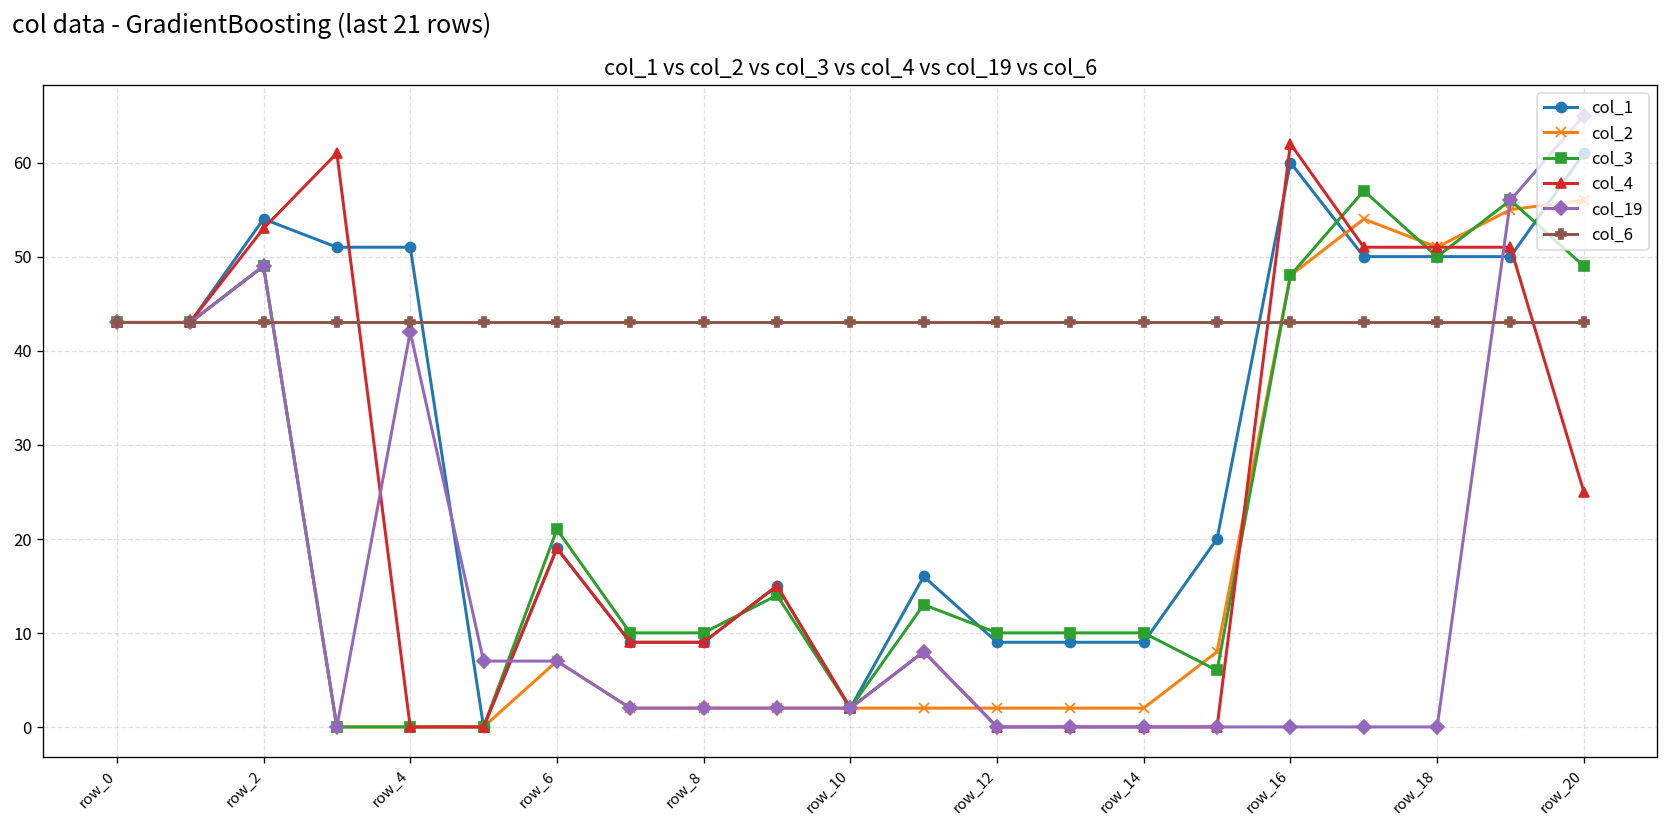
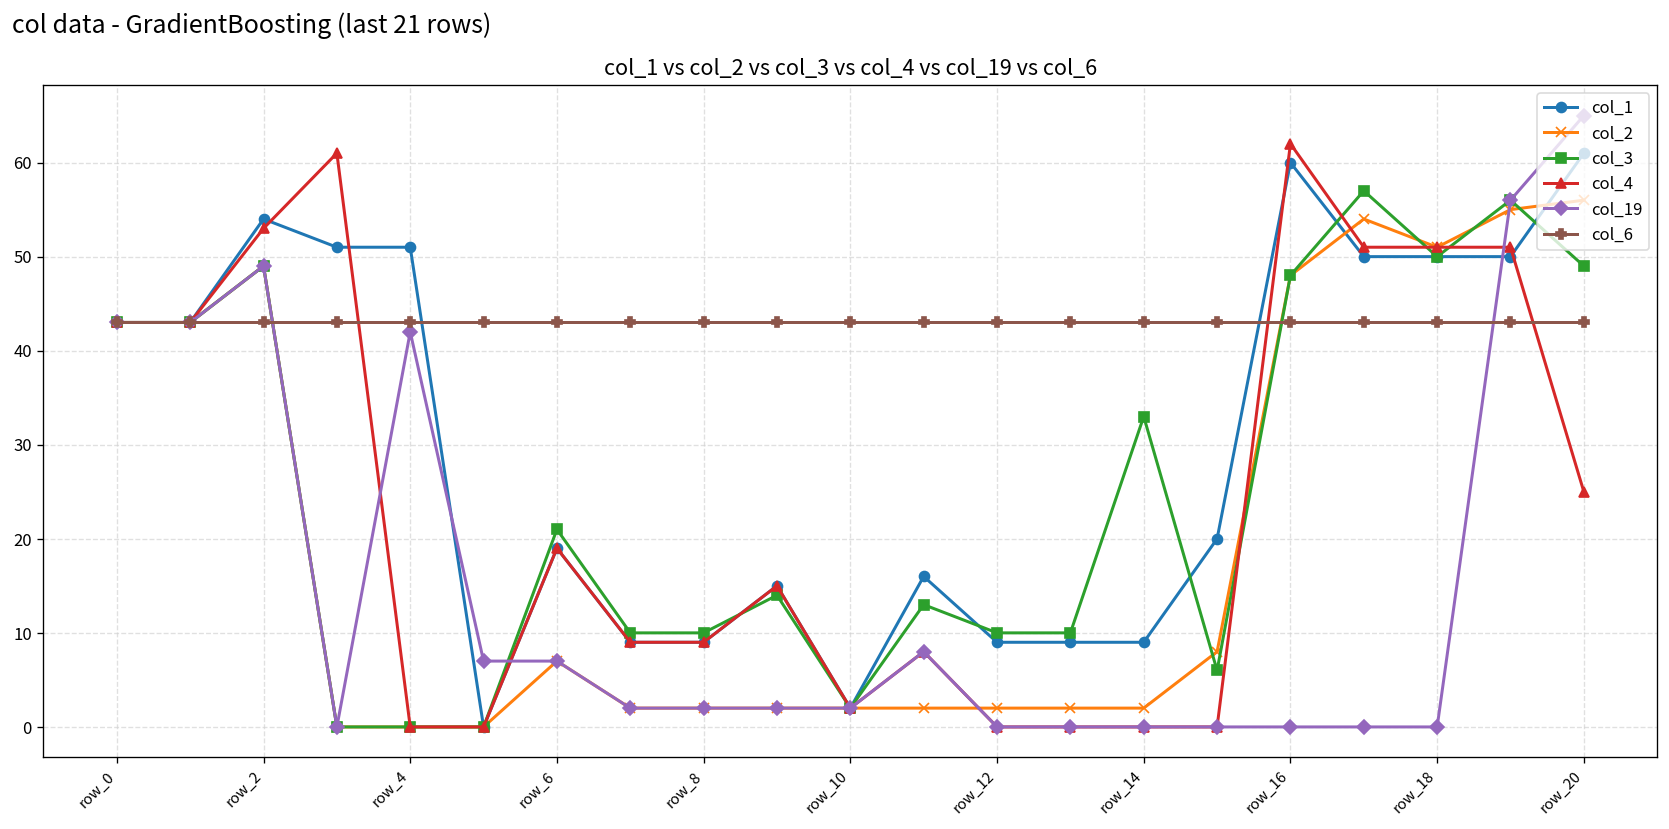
  {
    "col_1": {
      "row_2": 54,
      "row_4": 51,
      "row_12": 9,
      "row_14": 9,
      "row_16": 60
    },
    "col_2": {
      "row_12": 2,
      "row_14": 2
    },
    "col_3": {
      "row_6": 21,
      "row_8": 10,
      "row_12": 10,
-     "row_14": 10,
+     "row_14": 33,
      "row_20": 49
    },
    "col_4": {
      "row_2": 53,
      "row_16": 62,
      "row_20": 25
    },
    "col_19": {
      "row_4": 42,
      "row_16": 0,
      "row_18": 0
    },
    "col_6": {
      "row_2": 43,
      "row_4": 43,
      "row_6": 43,
      "row_8": 43,
      "row_10": 43,
      "row_12": 43,
      "row_14": 43,
      "row_16": 43,
      "row_18": 43,
      "row_20": 43
    }
  }
